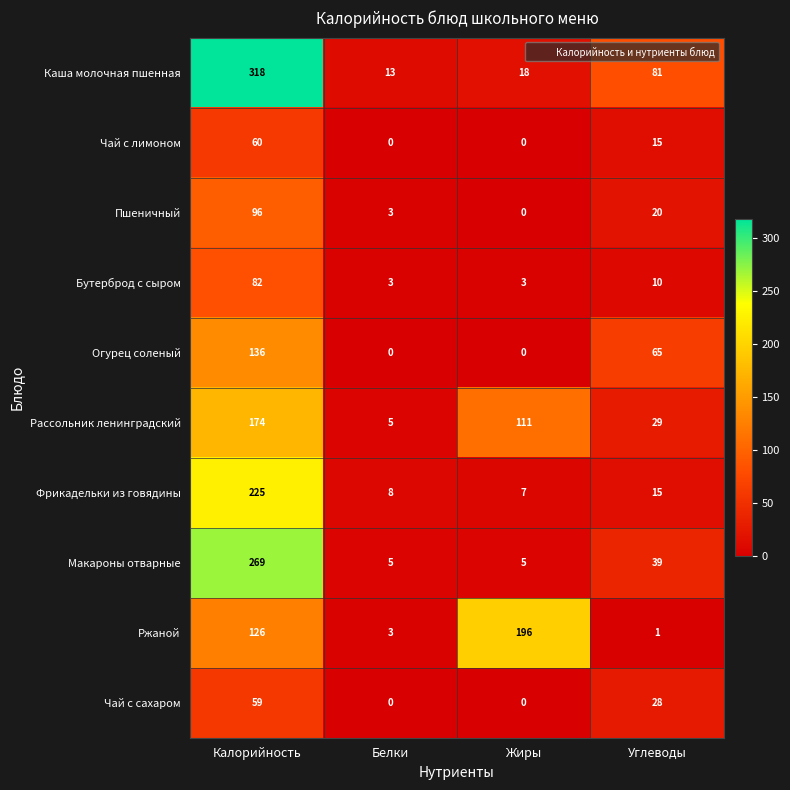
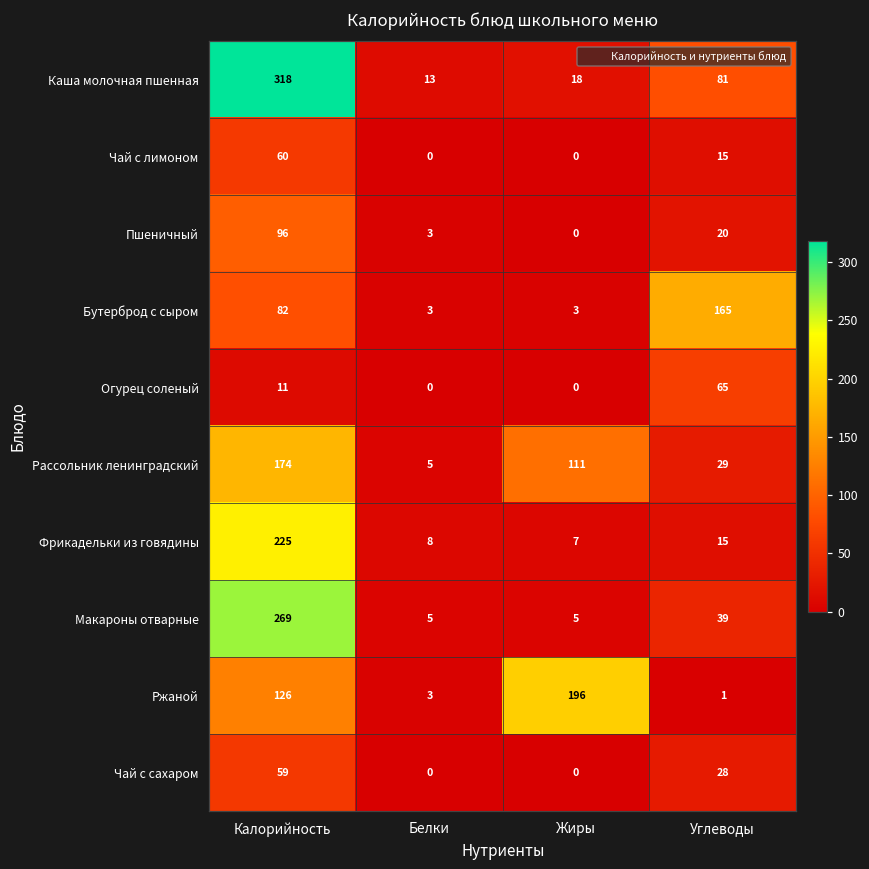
  {
    "Каша молочная пшенная": {
      "Калорийность": 318,
      "Белки": 13,
      "Жиры": 18,
      "Углеводы": 81
    },
    "Чай с лимоном": {
      "Калорийность": 60,
      "Белки": 0,
      "Жиры": 0,
      "Углеводы": 15
    },
    "Пшеничный": {
      "Калорийность": 96,
      "Белки": 3,
      "Жиры": 0,
      "Углеводы": 20
    },
    "Бутерброд с сыром": {
      "Калорийность": 82,
      "Белки": 3,
      "Жиры": 3,
-     "Углеводы": 10
+     "Углеводы": 165
    },
    "Огурец соленый": {
-     "Калорийность": 136,
+     "Калорийность": 11,
      "Белки": 0,
      "Жиры": 0,
      "Углеводы": 65
    },
    "Рассольник ленинградский": {
      "Калорийность": 174,
      "Белки": 5,
      "Жиры": 111,
      "Углеводы": 29
    },
    "Фрикадельки из говядины": {
      "Калорийность": 225,
      "Белки": 8,
      "Жиры": 7,
      "Углеводы": 15
    },
    "Макароны отварные": {
      "Калорийность": 269,
      "Белки": 5,
      "Жиры": 5,
      "Углеводы": 39
    },
    "Ржаной": {
      "Калорийность": 126,
      "Белки": 3,
      "Жиры": 196,
      "Углеводы": 1
    },
    "Чай с сахаром": {
      "Калорийность": 59,
      "Белки": 0,
      "Жиры": 0,
      "Углеводы": 28
    }
  }
